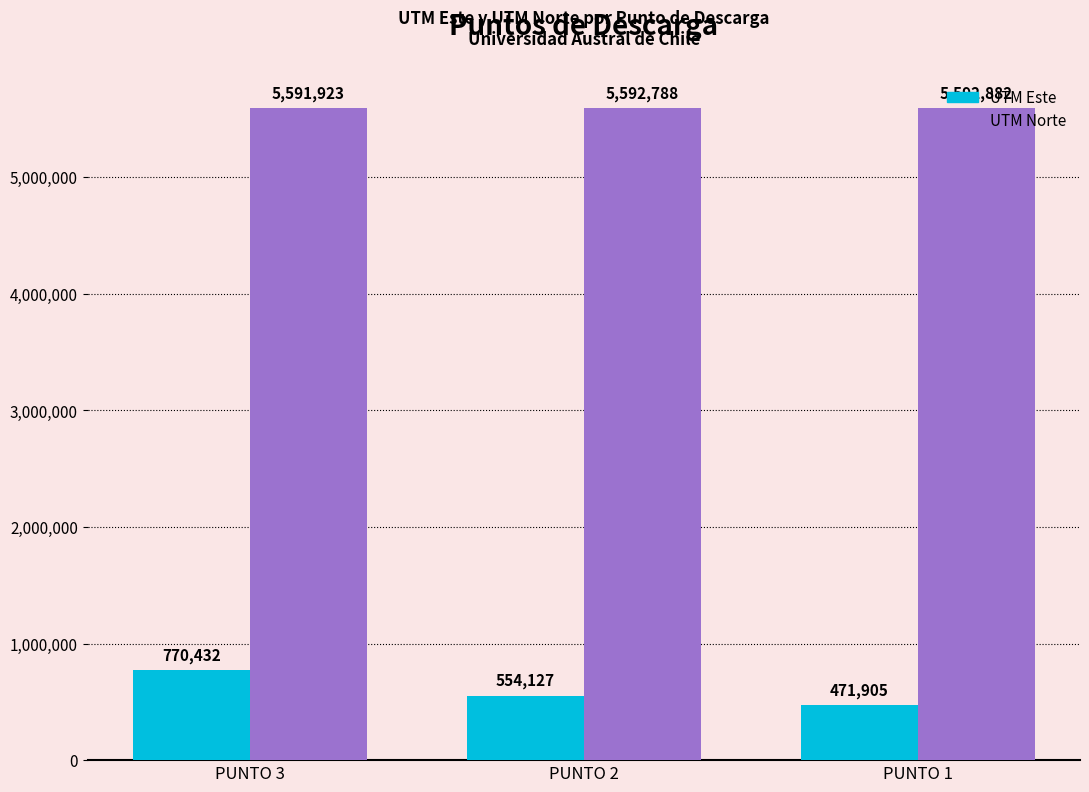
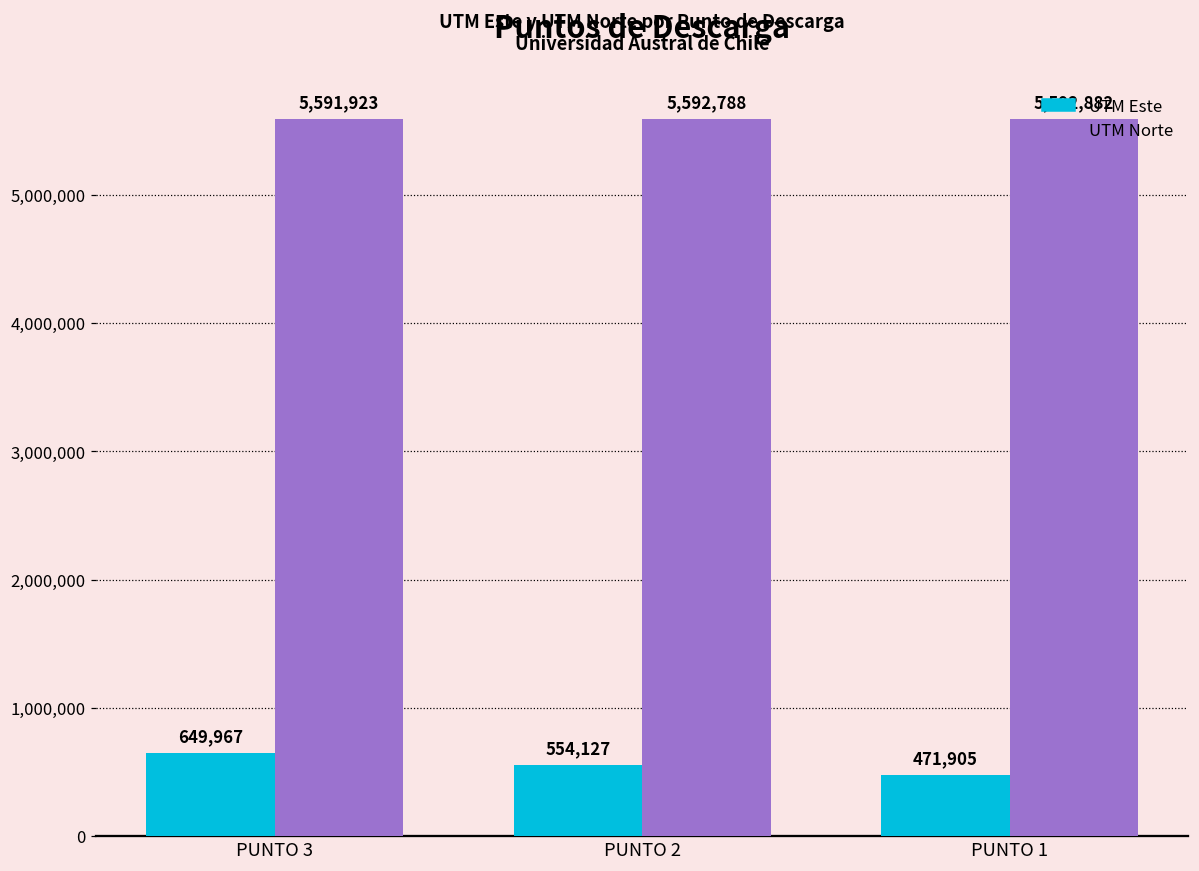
  {
    "UTM Este": {
-     "PUNTO 3": "770,432",
+     "PUNTO 3": "649,967",
      "PUNTO 2": "554,127",
      "PUNTO 1": "471,905"
    },
    "UTM Norte": {
      "PUNTO 3": "5,591,923",
      "PUNTO 2": "5,592,788",
      "PUNTO 1": "5,592,882"
    }
  }
